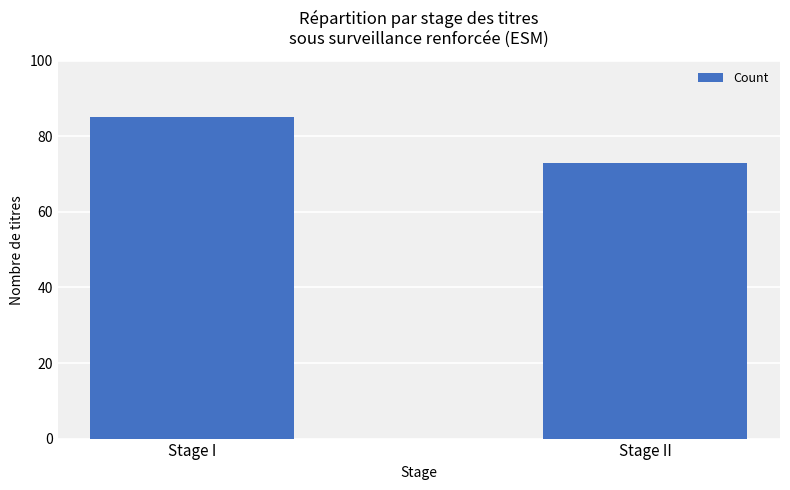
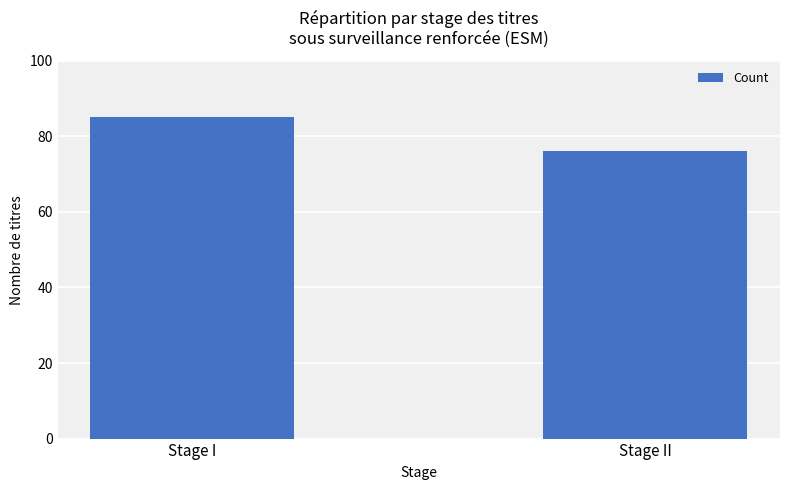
  {
    "Stage I": 85,
-   "Stage II": 73
+   "Stage II": 76
  }
